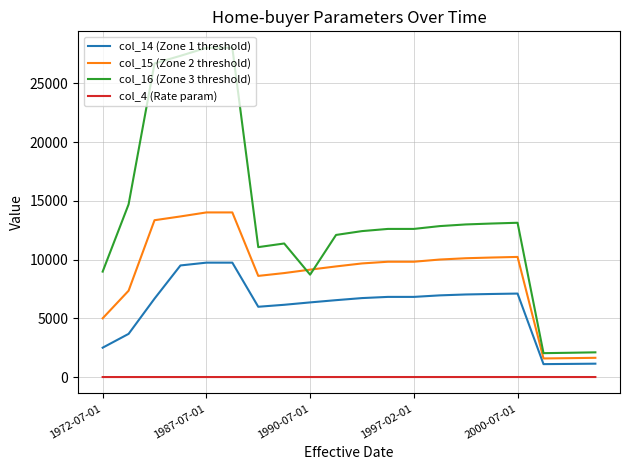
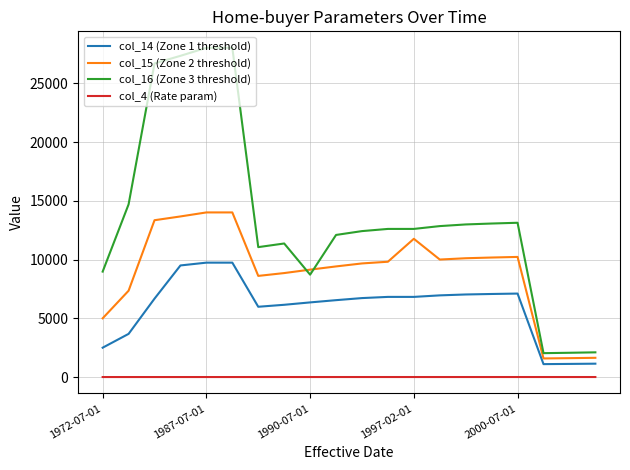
  {
    "col_14 (Zone 1 threshold)": {
      "1972-07-01": 2500,
      "1987-07-01": 9700,
      "1990-07-01": 6400,
      "1997-02-01": 6800,
      "2000-07-01": 7100
    },
    "col_15 (Zone 2 threshold)": {
      "1972-07-01": 5000,
      "1987-07-01": 14000,
      "1990-07-01": 9100,
-     "1997-02-01": 9800,
+     "1997-02-01": 11800,
      "2000-07-01": 10200
    },
    "col_16 (Zone 3 threshold)": {
      "1972-07-01": 9000,
      "1990-07-01": 8700,
      "1997-02-01": 12600,
      "2000-07-01": 13100
    },
    "col_4 (Rate param)": {
      "1972-07-01": 0,
      "1987-07-01": 0,
      "1990-07-01": 0,
      "1997-02-01": 0,
      "2000-07-01": 0
    }
  }
